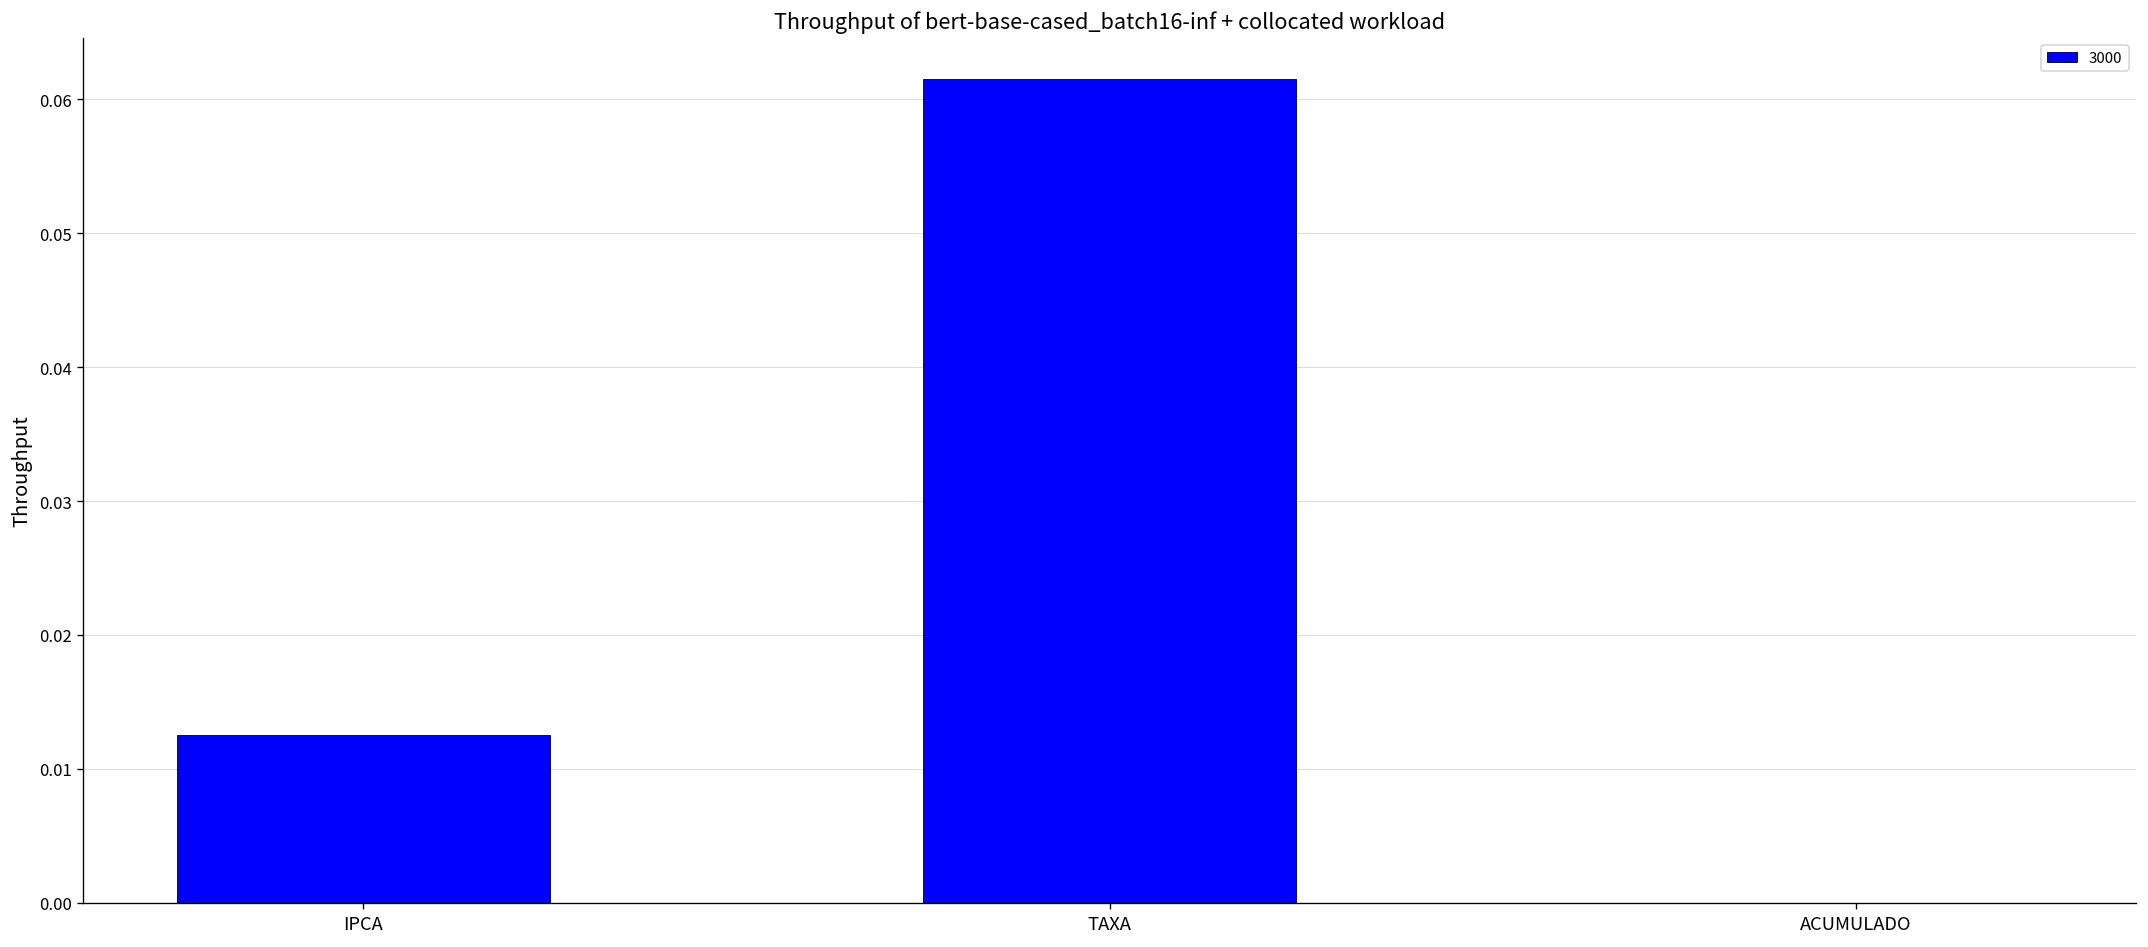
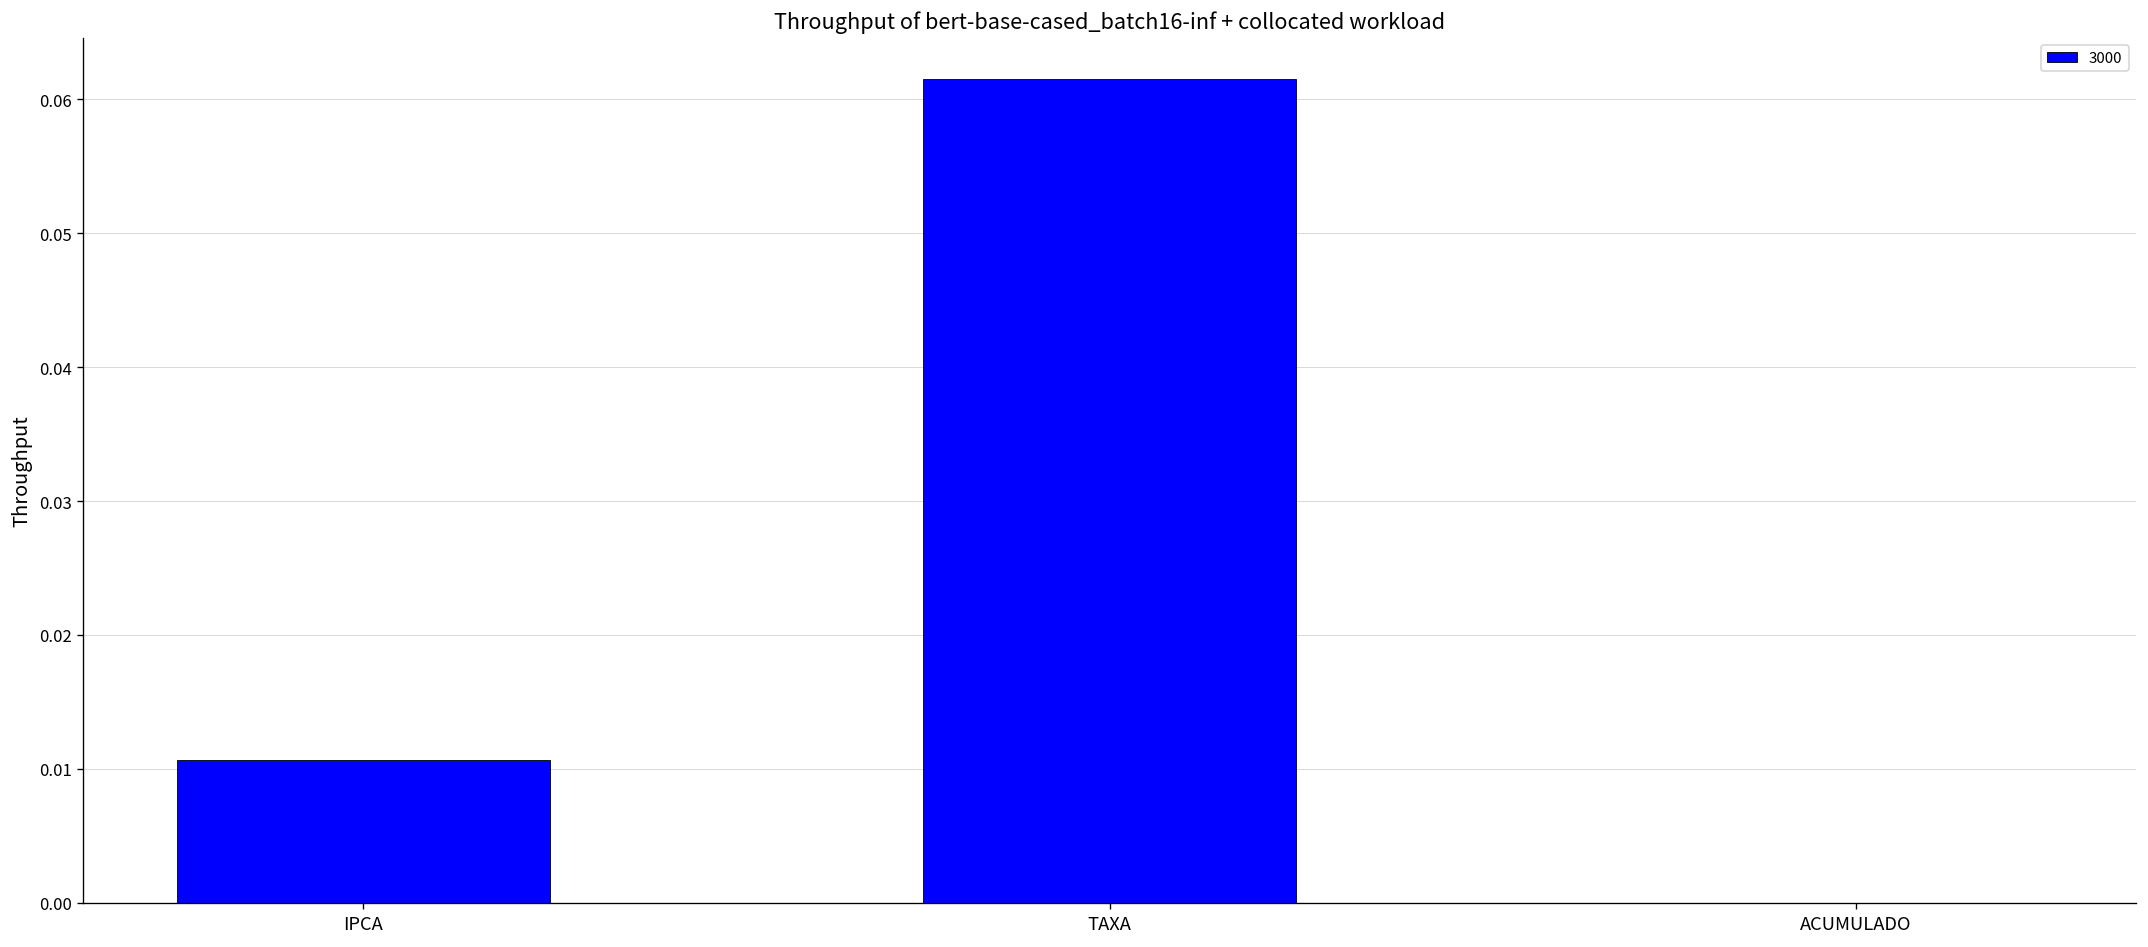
  {
-   "IPCA": 0.0125,
+   "IPCA": 0.0107,
    "TAXA": 0.0615,
    "ACUMULADO": 0.0000
  }
